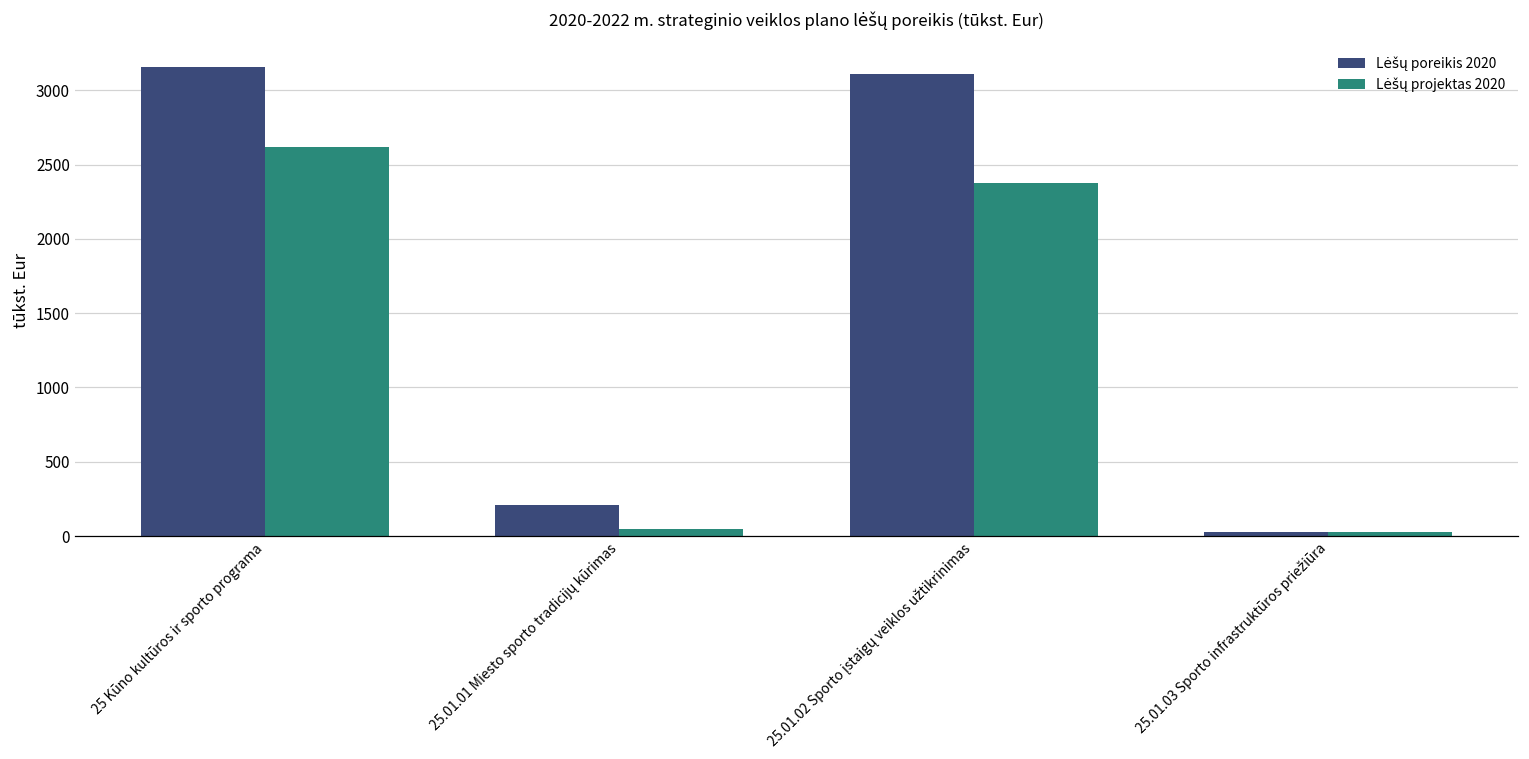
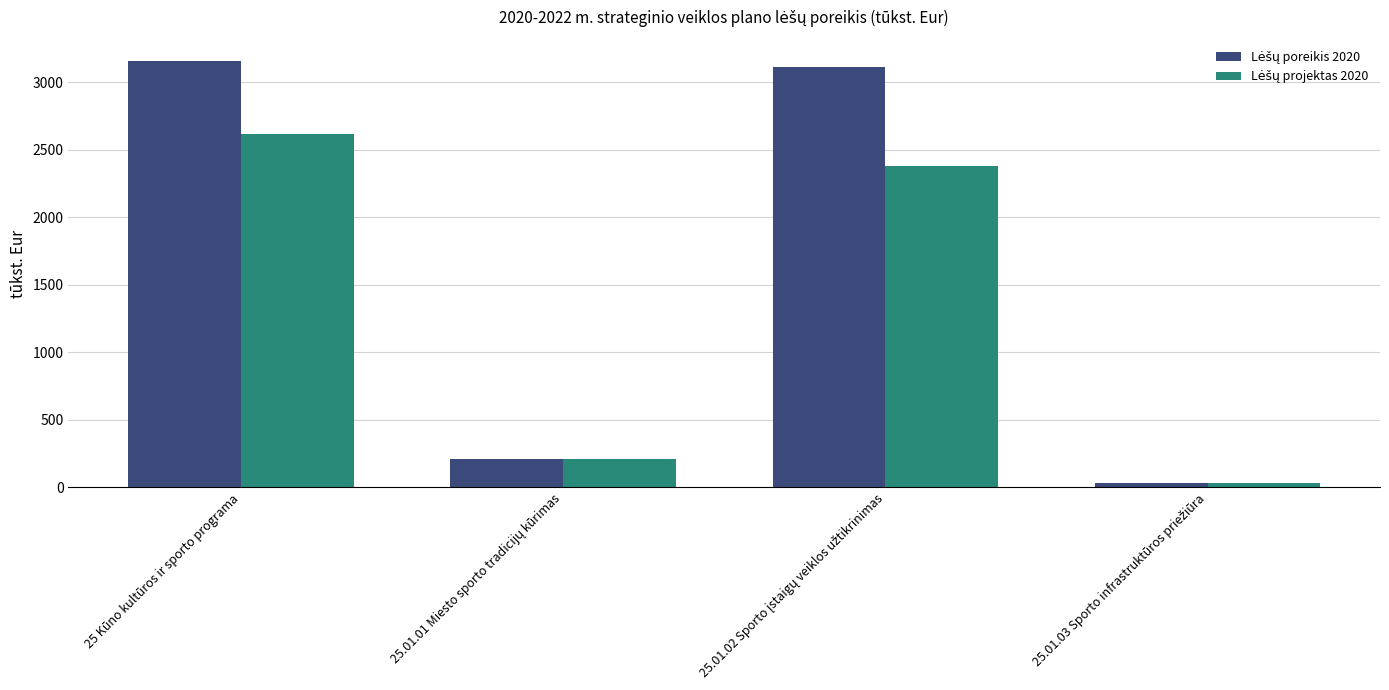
  {
    "Lėšų poreikis 2020": {
      "25 Kūno kultūros ir sporto programa": 3160,
      "25.01.01 Miesto sporto tradicijų kūrimas": 210,
      "25.01.02 Sporto įstaigų veiklos užtikrinimas": 3110,
      "25.01.03 Sporto infrastruktūros priežiūra": 30
    },
    "Lėšų projektas 2020": {
      "25 Kūno kultūros ir sporto programa": 2620,
-     "25.01.01 Miesto sporto tradicijų kūrimas": 50,
+     "25.01.01 Miesto sporto tradicijų kūrimas": 210,
      "25.01.02 Sporto įstaigų veiklos užtikrinimas": 2380,
      "25.01.03 Sporto infrastruktūros priežiūra": 30
    }
  }
